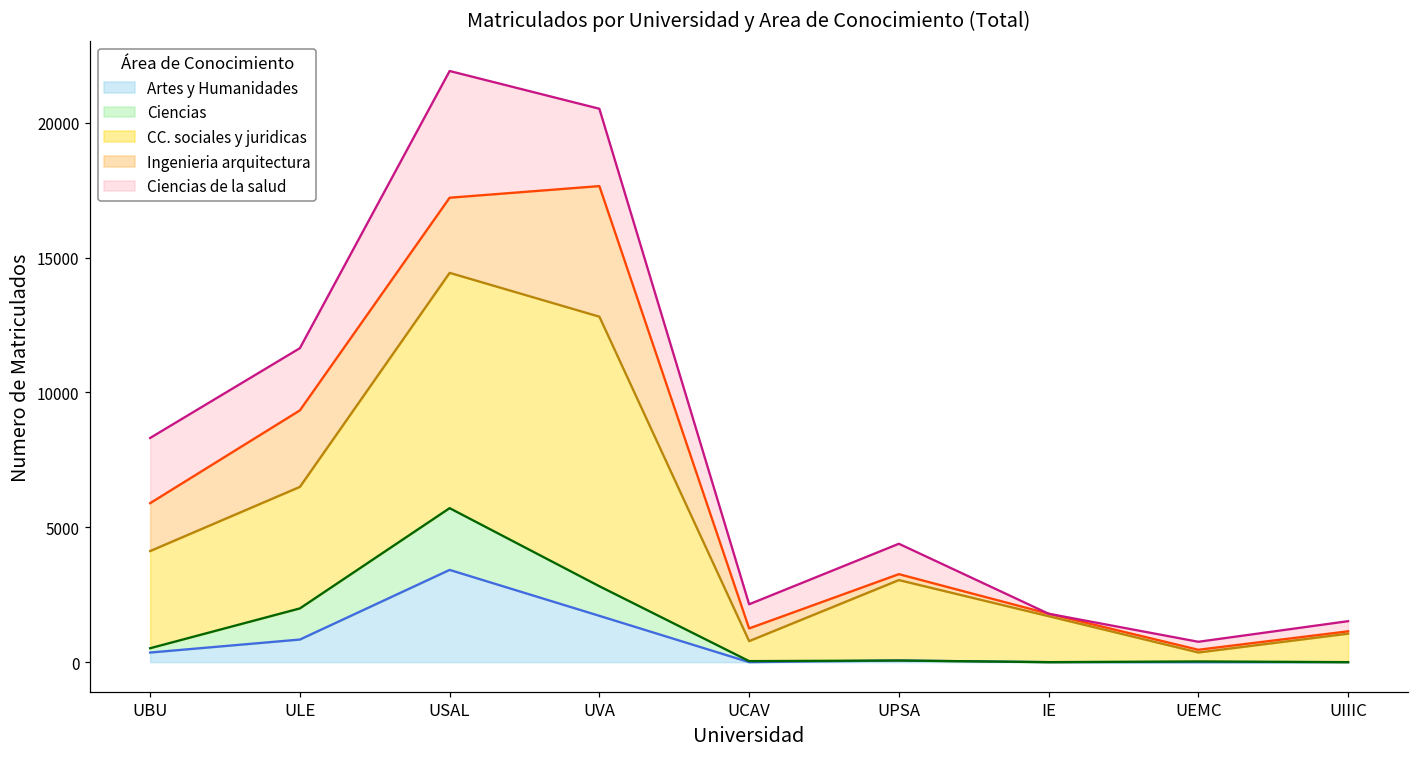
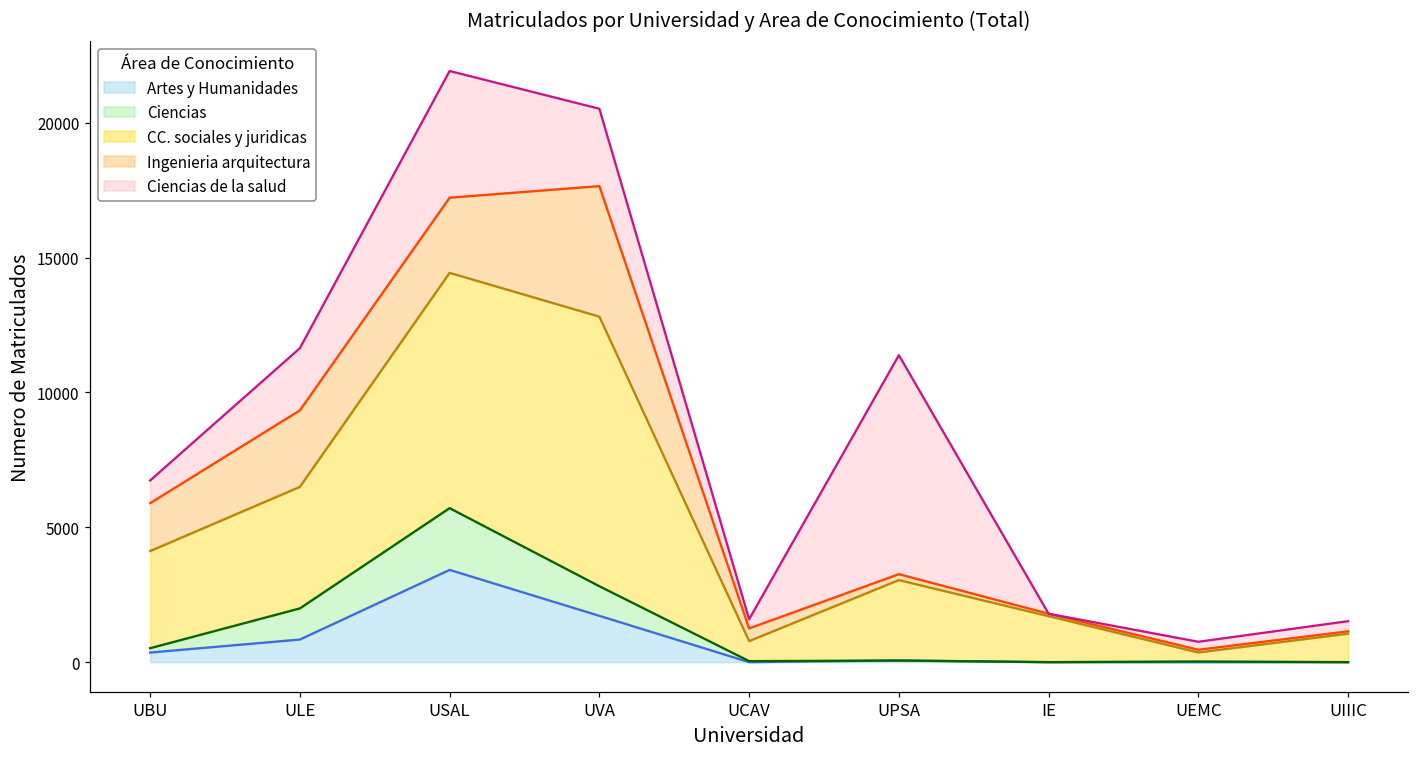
  {
    "Ciencias de la salud": {
-     "UBU": 2400,
+     "UBU": 800,
      "ULE": 2300,
      "USAL": 4700,
      "UVA": 2900,
-     "UCAV": 900,
-     "UPSA": 1100,
+     "UCAV": 300,
+     "UPSA": 8100,
      "UEMC": 300,
      "UIIIC": 400
    }
  }
